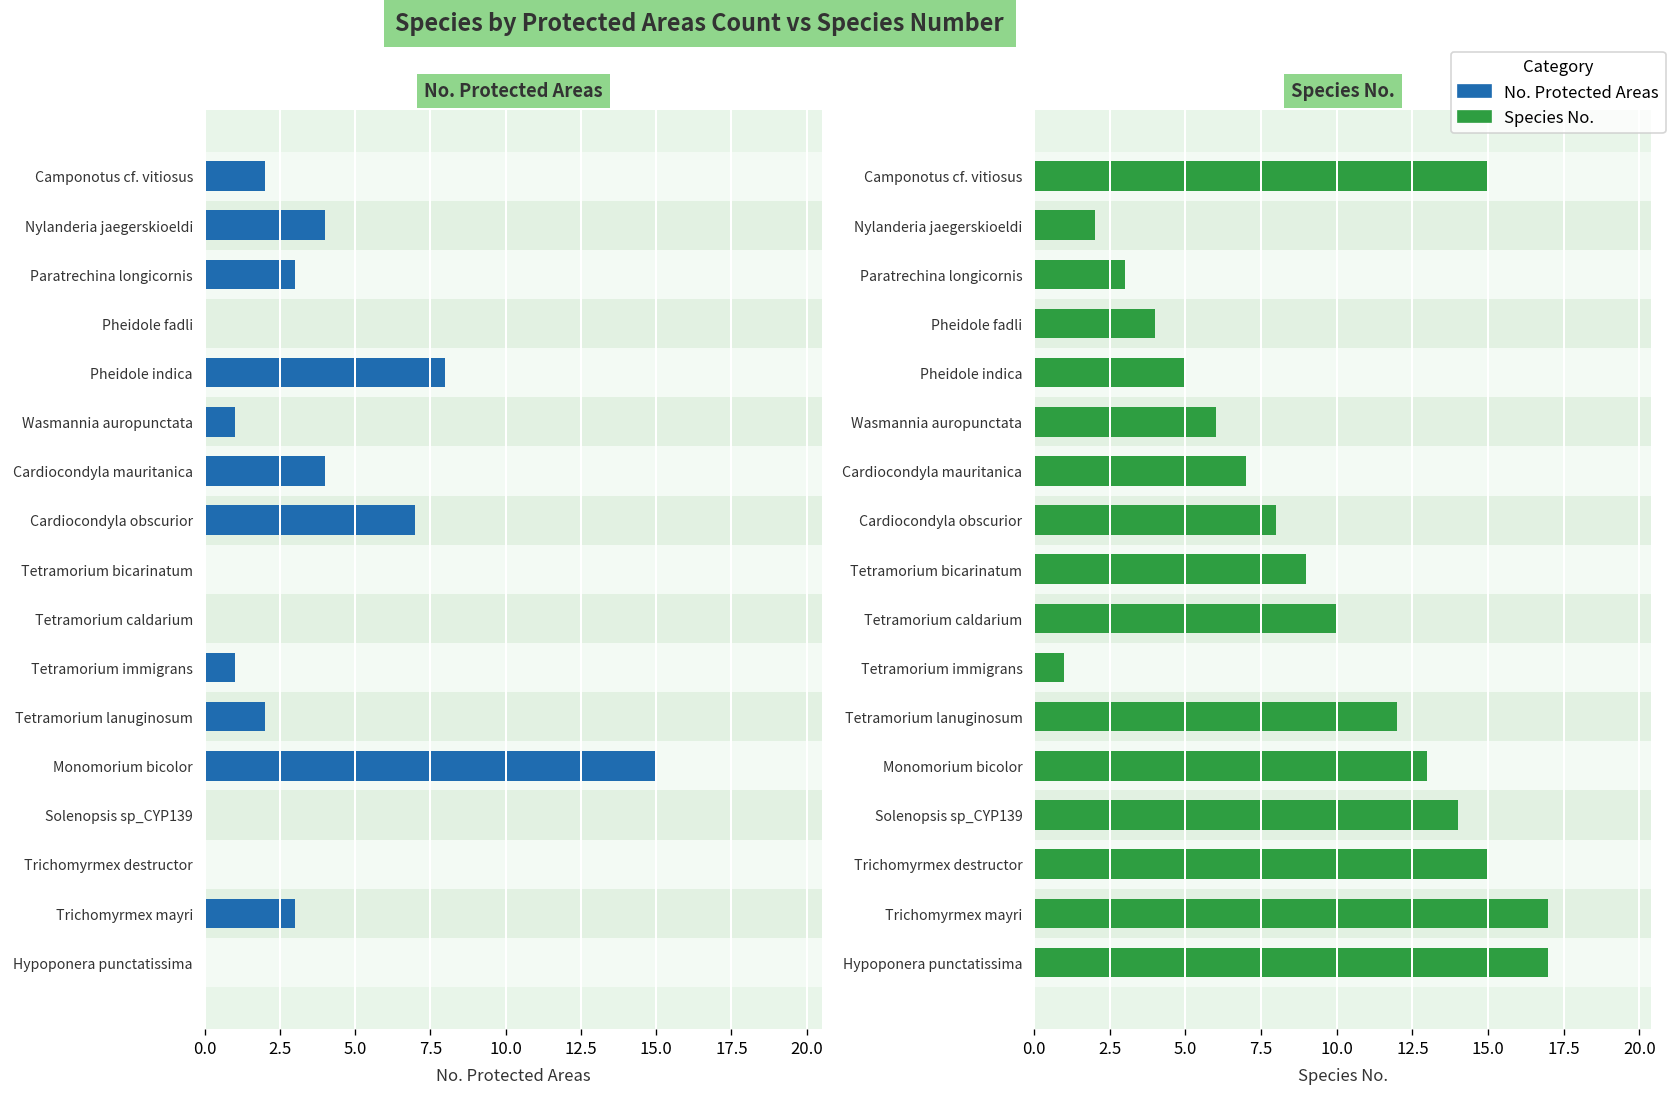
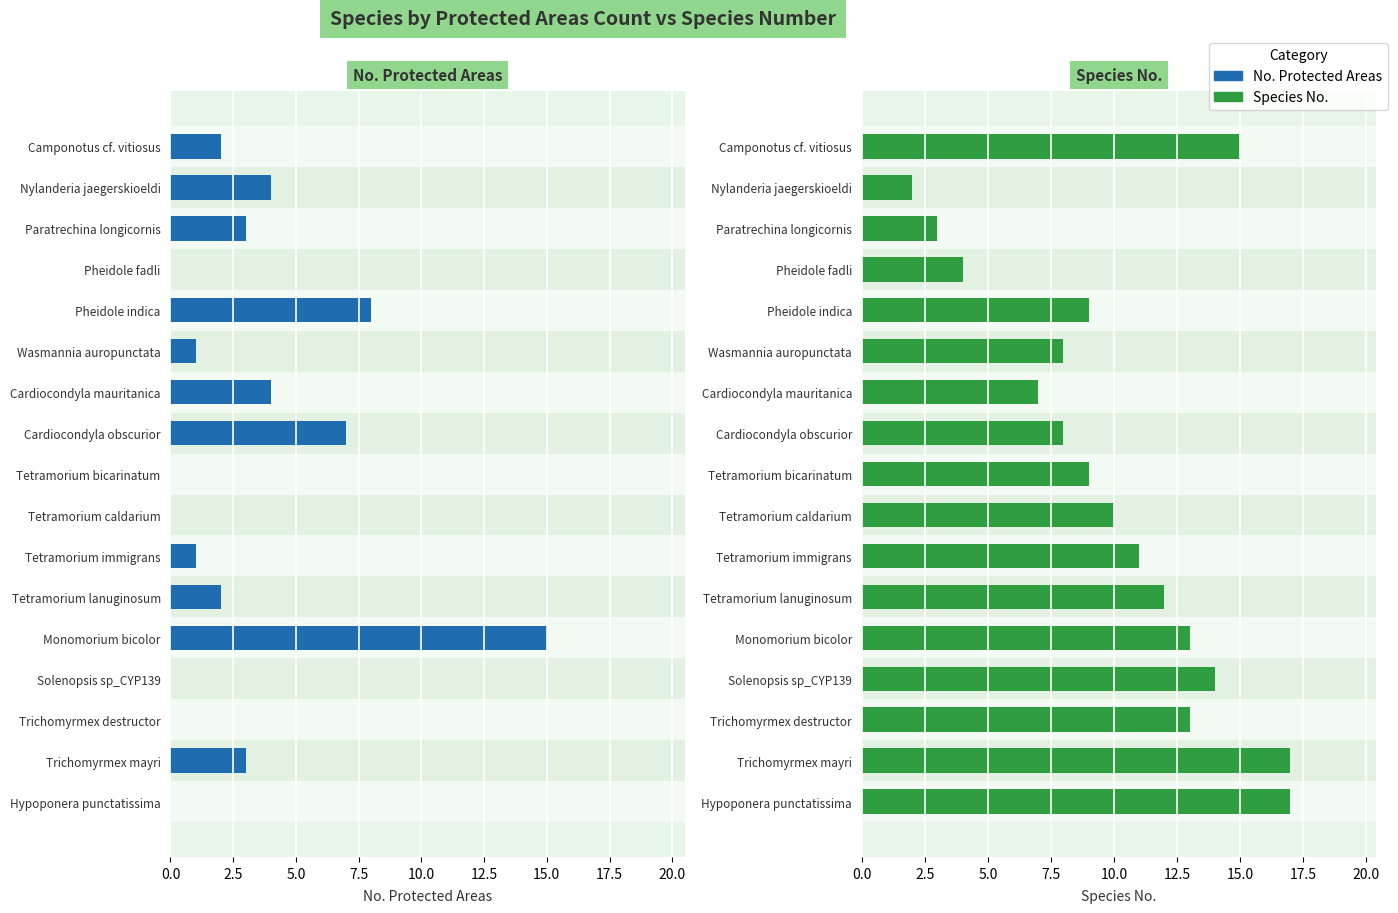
  {
    "No. Protected Areas": {
      "Camponotus cf. vitiosus": 2.0,
      "Nylanderia jaegerskioeldi": 4.0,
      "Paratrechina longicornis": 3.0,
      "Pheidole fadli": 0.0,
      "Pheidole indica": 8.0,
      "Wasmannia auropunctata": 1.0,
      "Cardiocondyla mauritanica": 4.0,
      "Cardiocondyla obscurior": 7.0,
      "Tetramorium bicarinatum": 0.0,
      "Tetramorium caldarium": 0.0,
      "Tetramorium immigrans": 1.0,
      "Tetramorium lanuginosum": 2.0,
      "Monomorium bicolor": 15.0,
      "Solenopsis sp_CYP139": 0.0,
      "Trichomyrmex destructor": 0.0,
      "Trichomyrmex mayri": 3.0,
      "Hypoponera punctatissima": 0.0
    },
    "Species No.": {
      "Camponotus cf. vitiosus": 15,
      "Nylanderia jaegerskioeldi": 2,
      "Paratrechina longicornis": 3,
      "Pheidole fadli": 4,
-     "Pheidole indica": 5,
-     "Wasmannia auropunctata": 6,
+     "Pheidole indica": 9,
+     "Wasmannia auropunctata": 8,
      "Cardiocondyla mauritanica": 7,
      "Cardiocondyla obscurior": 8,
      "Tetramorium bicarinatum": 9,
      "Tetramorium caldarium": 10,
-     "Tetramorium immigrans": 1,
+     "Tetramorium immigrans": 11,
      "Tetramorium lanuginosum": 12,
      "Monomorium bicolor": 13,
      "Solenopsis sp_CYP139": 14,
-     "Trichomyrmex destructor": 15,
+     "Trichomyrmex destructor": 13,
      "Trichomyrmex mayri": 17,
      "Hypoponera punctatissima": 17
    }
  }
